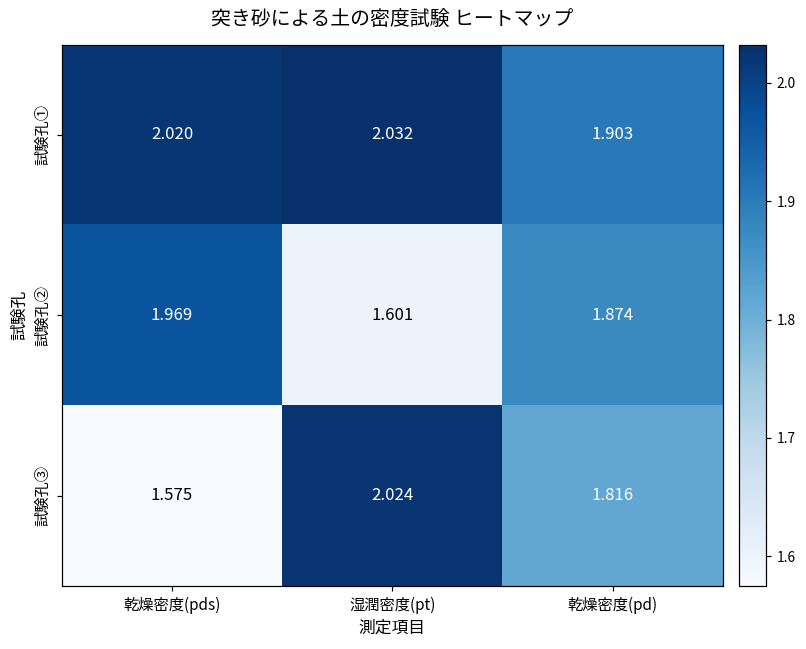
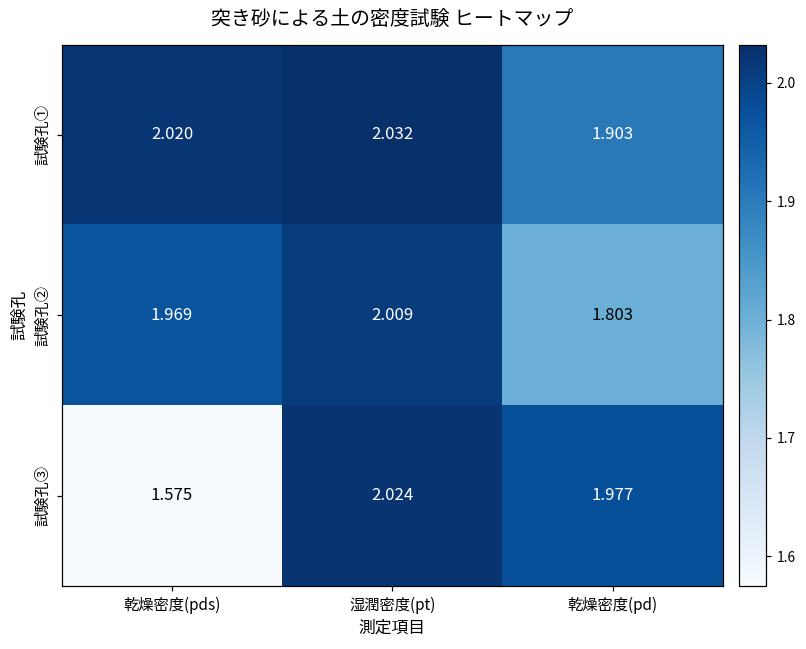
  {
    "試験孔①": {
      "乾燥密度(pds)": 2.020,
      "湿潤密度(pt)": 2.032,
      "乾燥密度(pd)": 1.903
    },
    "試験孔②": {
      "乾燥密度(pds)": 1.969,
-     "湿潤密度(pt)": 1.601,
-     "乾燥密度(pd)": 1.874
+     "湿潤密度(pt)": 2.009,
+     "乾燥密度(pd)": 1.803
    },
    "試験孔③": {
      "乾燥密度(pds)": 1.575,
      "湿潤密度(pt)": 2.024,
-     "乾燥密度(pd)": 1.816
+     "乾燥密度(pd)": 1.977
    }
  }
